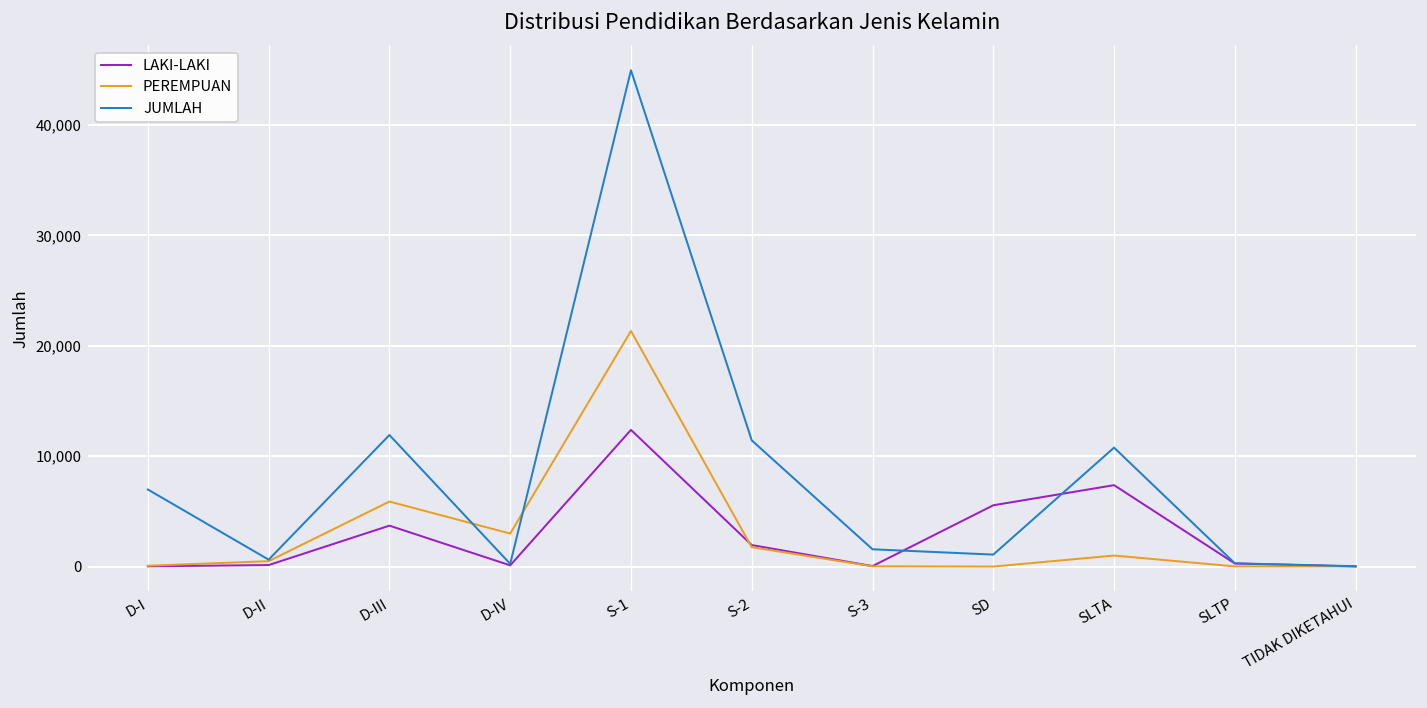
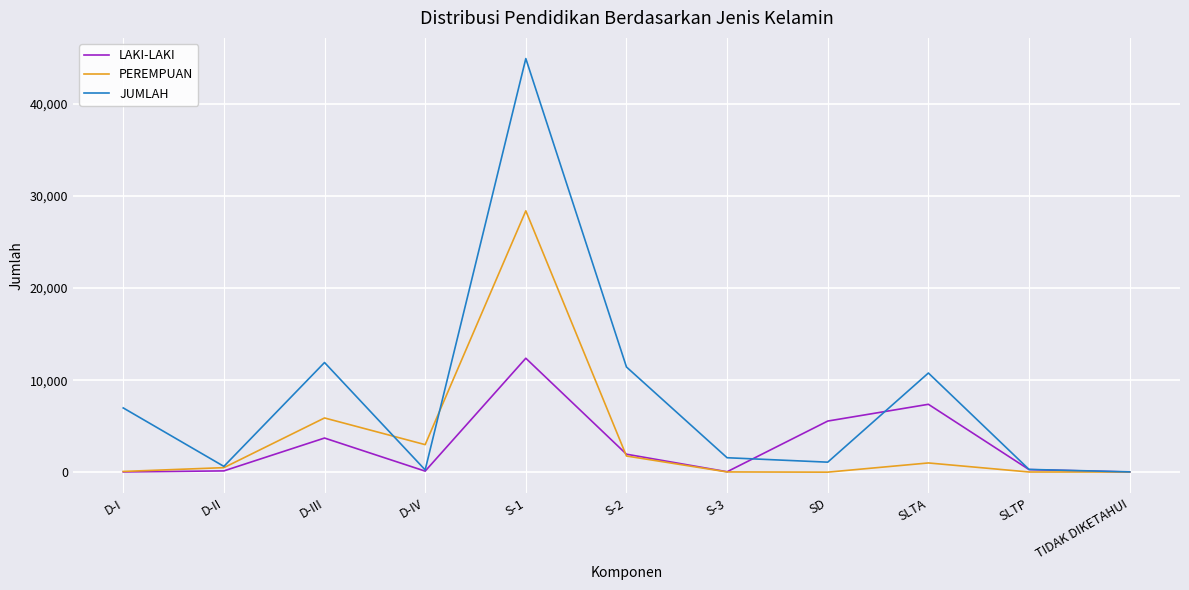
  {
    "LAKI-LAKI": {
      "D-II": "0",
      "D-III": "4,000",
      "S-1": "12,000",
      "SD": "6,000",
      "SLTA": "7,000"
    },
    "PEREMPUAN": {
      "D-III": "6,000",
      "D-IV": "3,000",
-     "S-1": "21,000",
+     "S-1": "28,000",
      "SD": "0",
      "SLTA": "1,000"
    },
    "JUMLAH": {
      "D-I": "7,000",
      "D-III": "12,000",
      "S-1": "45,000",
      "S-2": "11,000",
      "S-3": "2,000",
      "SD": "1,000",
      "SLTA": "11,000"
    }
  }
